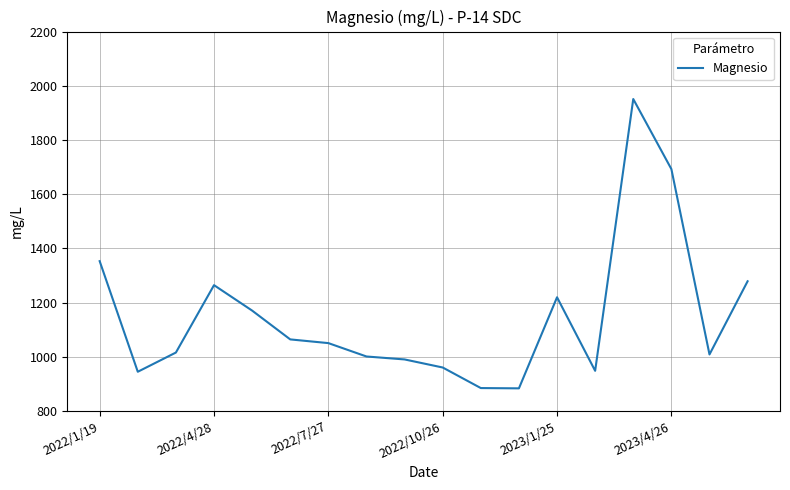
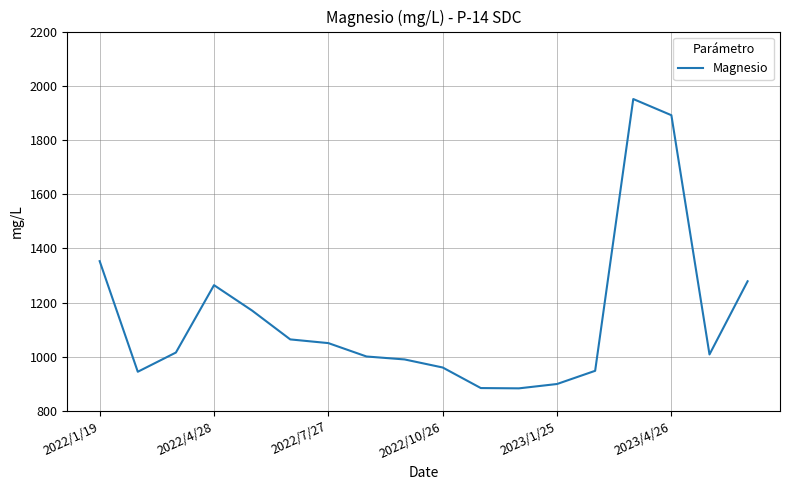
  {
    "2022/1/19": 1350,
    "2022/4/28": 1260,
    "2022/7/27": 1050,
    "2022/10/26": 960,
-   "2023/1/25": 1220,
-   "2023/4/26": 1690
+   "2023/1/25": 900,
+   "2023/4/26": 1890
  }
